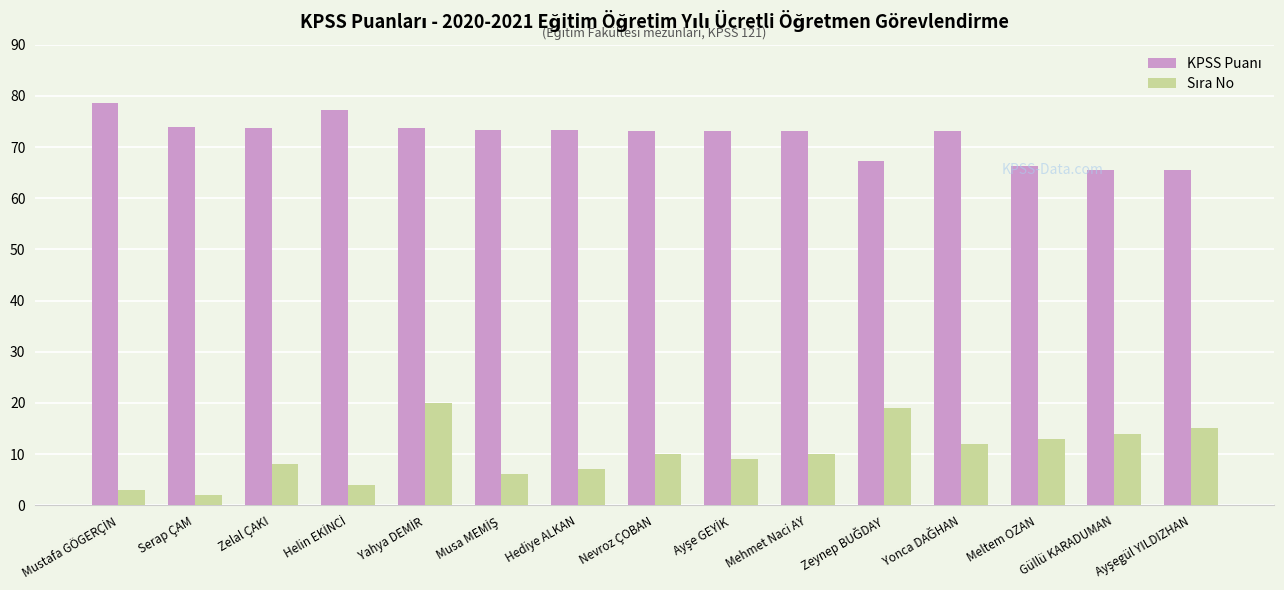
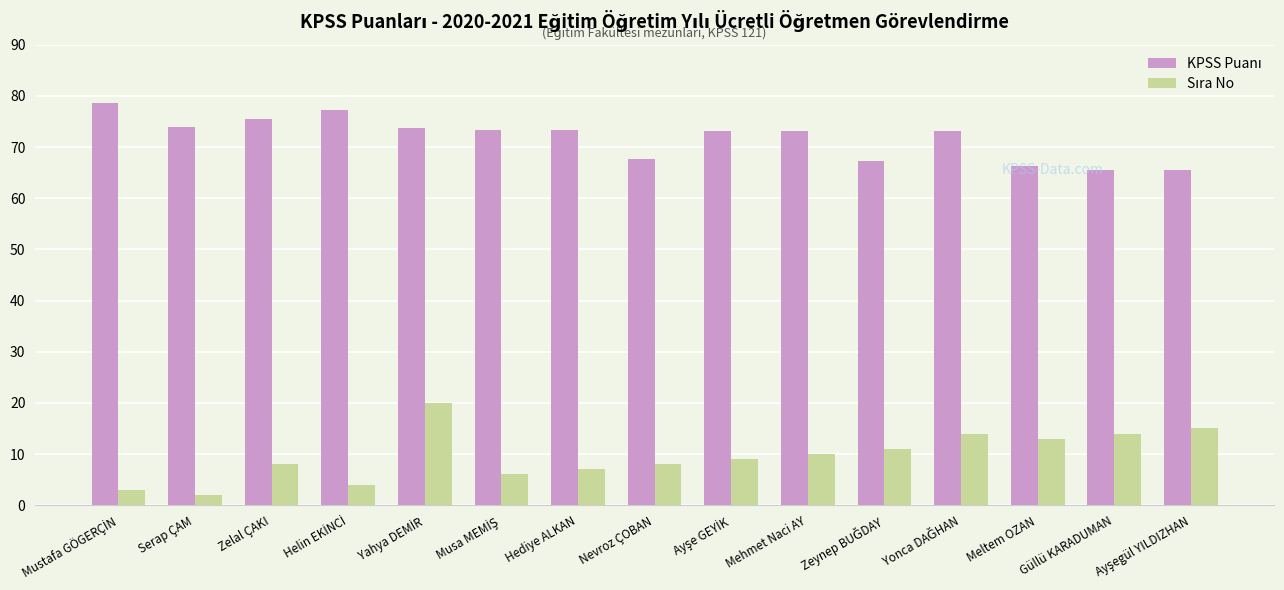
  {
    "KPSS Puanı": {
      "Mustafa GÖGERÇİN": 79,
      "Serap ÇAM": 74,
-     "Zelal ÇAKI": 74,
+     "Zelal ÇAKI": 75,
      "Helin EKİNCİ": 77,
      "Yahya DEMİR": 74,
      "Musa MEMİŞ": 73,
      "Hediye ALKAN": 73,
-     "Nevroz ÇOBAN": 73,
+     "Nevroz ÇOBAN": 68,
      "Ayşe GEYİK": 73,
      "Mehmet Naci AY": 73,
      "Zeynep BUĞDAY": 67,
      "Yonca DAĞHAN": 73,
      "Meltem OZAN": 66,
      "Güllü KARADUMAN": 66,
      "Ayşegül YILDIZHAN": 66
    },
    "Sıra No": {
      "Mustafa GÖGERÇİN": 3,
      "Serap ÇAM": 2,
      "Zelal ÇAKI": 8,
      "Helin EKİNCİ": 4,
      "Yahya DEMİR": 20,
      "Musa MEMİŞ": 6,
      "Hediye ALKAN": 7,
-     "Nevroz ÇOBAN": 10,
+     "Nevroz ÇOBAN": 8,
      "Ayşe GEYİK": 9,
      "Mehmet Naci AY": 10,
-     "Zeynep BUĞDAY": 19,
-     "Yonca DAĞHAN": 12,
+     "Zeynep BUĞDAY": 11,
+     "Yonca DAĞHAN": 14,
      "Meltem OZAN": 13,
      "Güllü KARADUMAN": 14,
      "Ayşegül YILDIZHAN": 15
    }
  }
